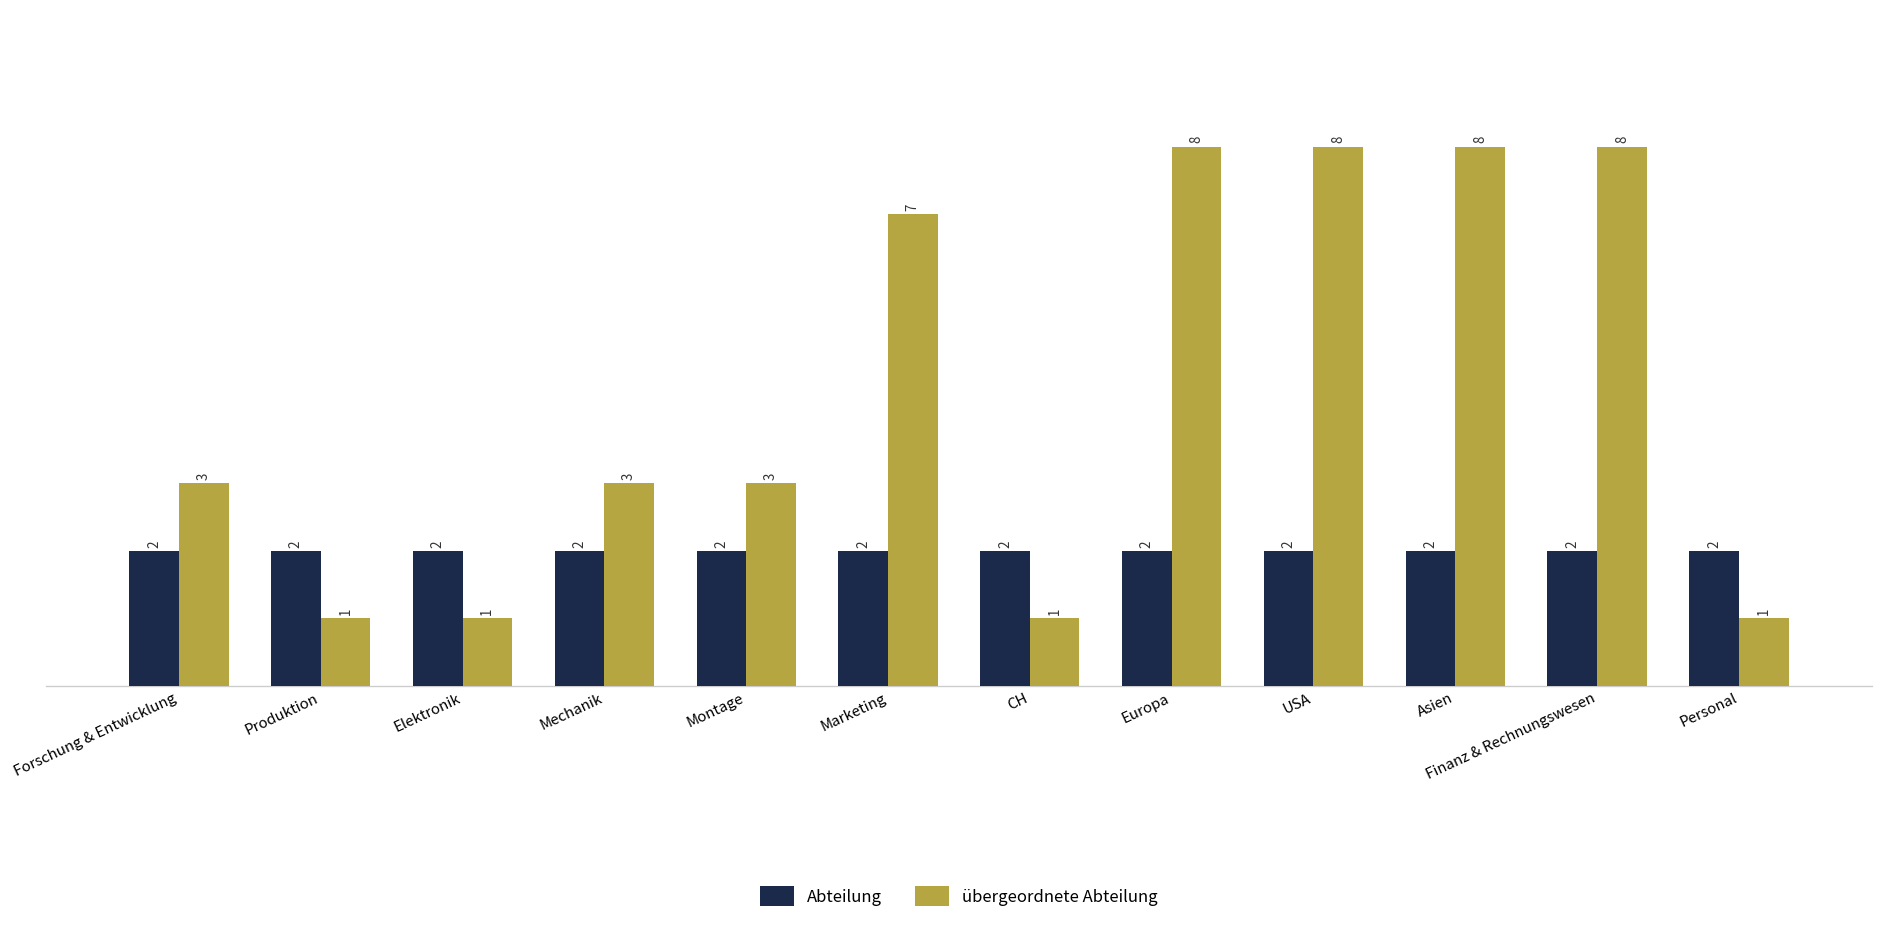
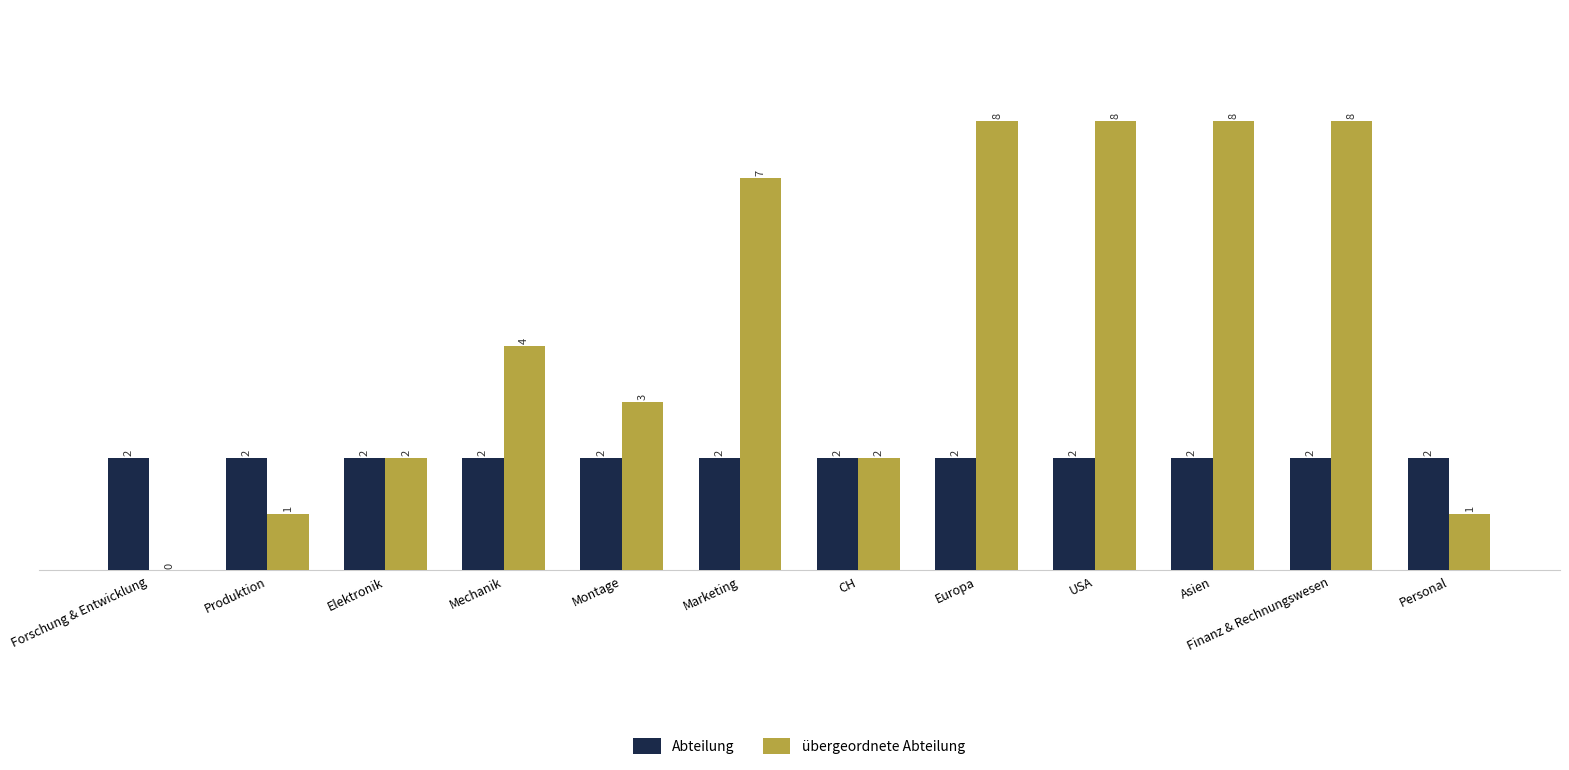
  {
    "Abteilung": {
      "Forschung & Entwicklung": 2,
      "Produktion": 2,
      "Elektronik": 2,
      "Mechanik": 2,
      "Montage": 2,
      "Marketing": 2,
      "CH": 2,
      "Europa": 2,
      "USA": 2,
      "Asien": 2,
      "Finanz & Rechnungswesen": 2,
      "Personal": 2
    },
    "übergeordnete Abteilung": {
-     "Forschung & Entwicklung": 3,
+     "Forschung & Entwicklung": 0,
      "Produktion": 1,
-     "Elektronik": 1,
-     "Mechanik": 3,
+     "Elektronik": 2,
+     "Mechanik": 4,
      "Montage": 3,
      "Marketing": 7,
-     "CH": 1,
+     "CH": 2,
      "Europa": 8,
      "USA": 8,
      "Asien": 8,
      "Finanz & Rechnungswesen": 8,
      "Personal": 1
    }
  }
